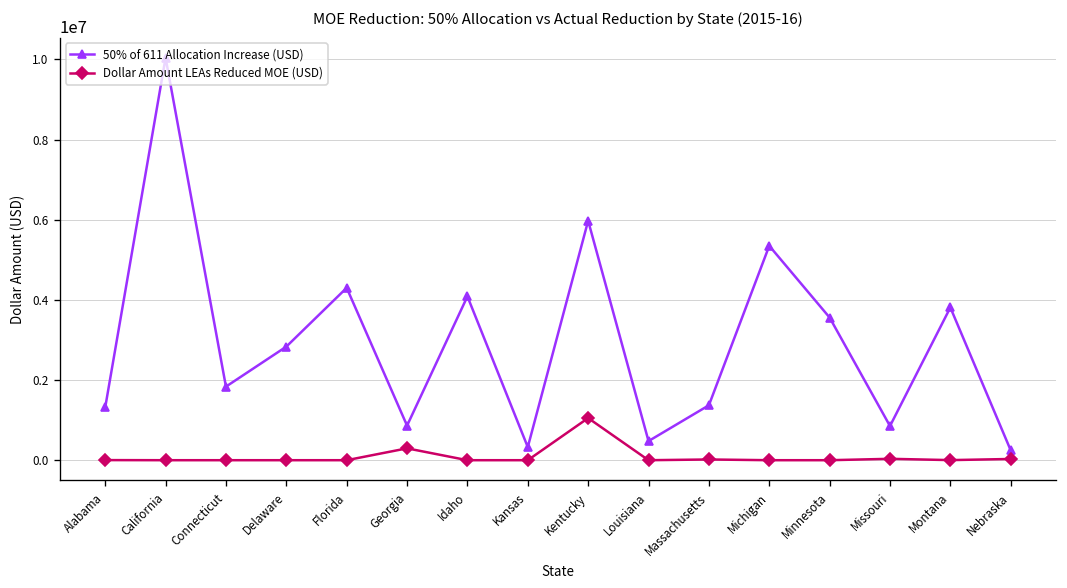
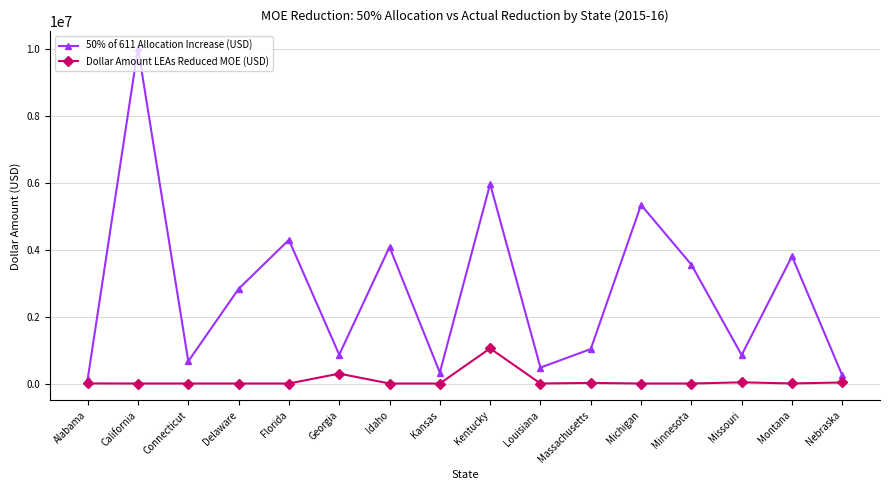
  {
    "50% of 611 Allocation Increase (USD)": {
-     "Alabama": 1300000,
-     "Connecticut": 1800000,
+     "Alabama": 100000,
+     "Connecticut": 700000,
      "Delaware": 2800000,
      "Florida": 4300000,
      "Georgia": 900000,
      "Idaho": 4100000,
      "Kansas": 300000,
      "Kentucky": 6000000,
      "Louisiana": 500000,
-     "Massachusetts": 1400000,
+     "Massachusetts": 1000000,
      "Michigan": 5300000,
      "Minnesota": 3600000,
      "Missouri": 900000,
      "Montana": 3800000,
      "Nebraska": 200000
    },
    "Dollar Amount LEAs Reduced MOE (USD)": {
      "Alabama": 0,
      "California": 0,
      "Connecticut": 0,
      "Delaware": 0,
      "Florida": 0,
      "Georgia": 300000,
      "Idaho": 0,
      "Kansas": 0,
      "Kentucky": 1100000,
      "Louisiana": 0,
      "Massachusetts": 0,
      "Michigan": 0,
      "Minnesota": 0,
      "Missouri": 0,
      "Montana": 0,
      "Nebraska": 0
    }
  }
